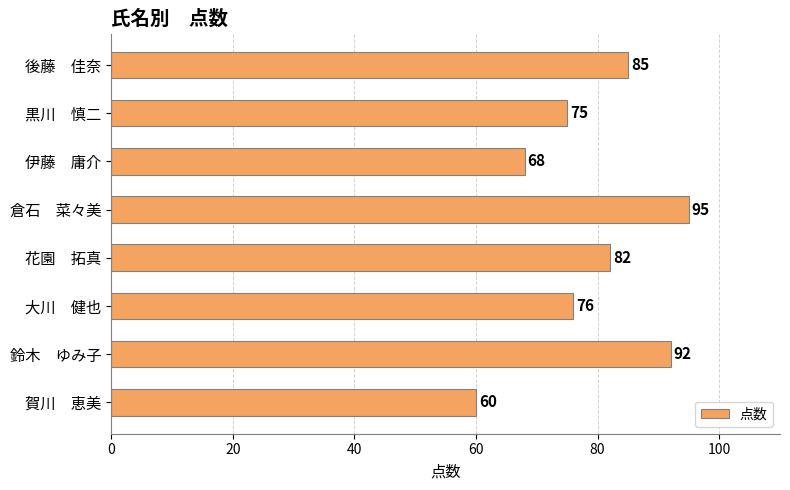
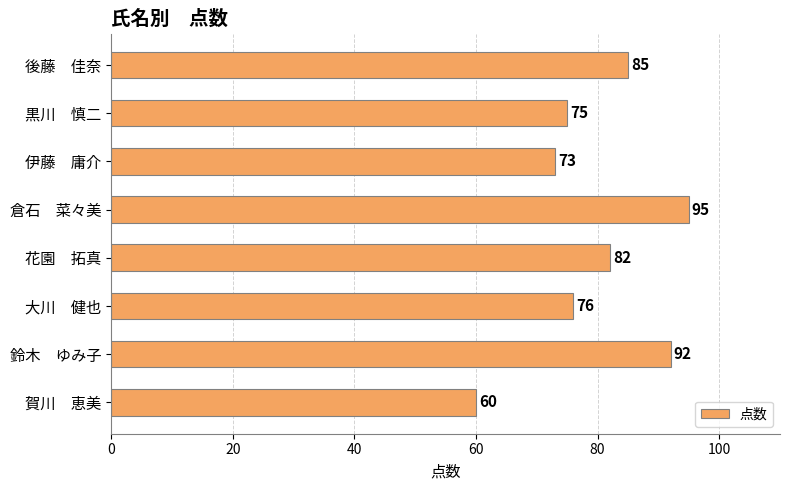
  {
    "後藤 佳奈": 85,
    "黒川 慎二": 75,
-   "伊藤 庸介": 68,
+   "伊藤 庸介": 73,
    "倉石 菜々美": 95,
    "花園 拓真": 82,
    "大川 健也": 76,
    "鈴木 ゆみ子": 92,
    "賀川 恵美": 60
  }
